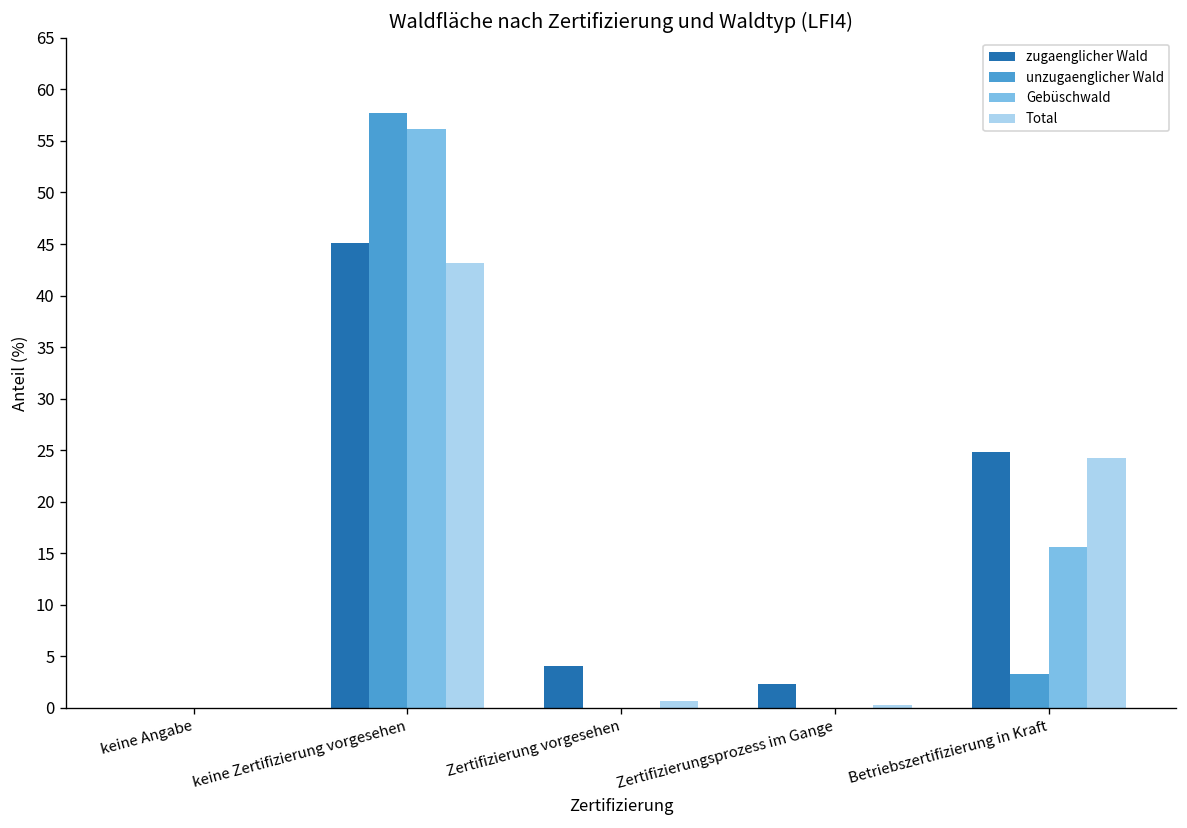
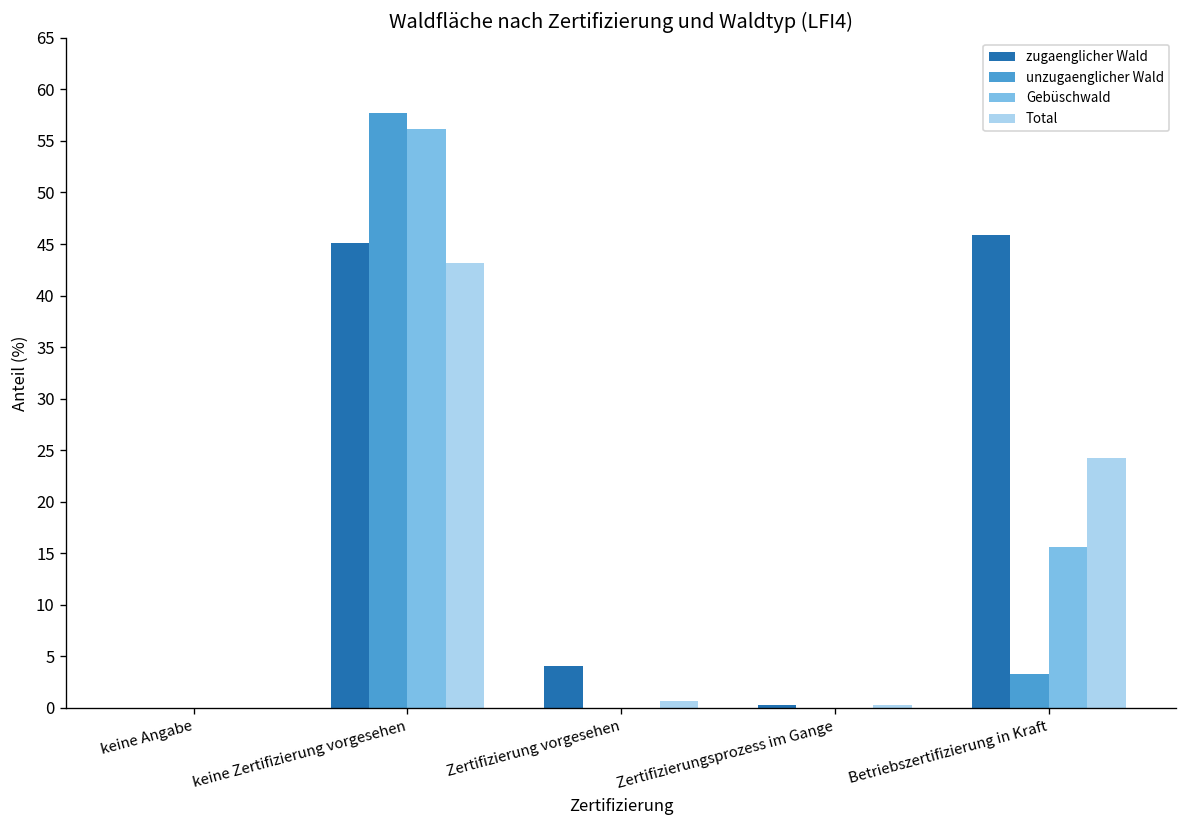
  {
    "zugaenglicher Wald": {
      "keine Angabe": 0,
      "keine Zertifizierung vorgesehen": 45,
      "Zertifizierung vorgesehen": 4,
-     "Zertifizierungsprozess im Gange": 2,
-     "Betriebszertifizierung in Kraft": 25
+     "Zertifizierungsprozess im Gange": 0,
+     "Betriebszertifizierung in Kraft": 46
    },
    "unzugaenglicher Wald": {
      "keine Angabe": 0,
      "keine Zertifizierung vorgesehen": 58,
      "Zertifizierung vorgesehen": 0,
      "Zertifizierungsprozess im Gange": 0,
      "Betriebszertifizierung in Kraft": 3
    }
  }
